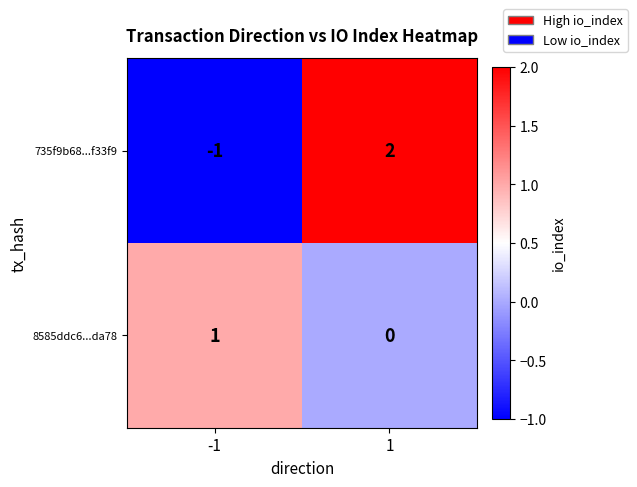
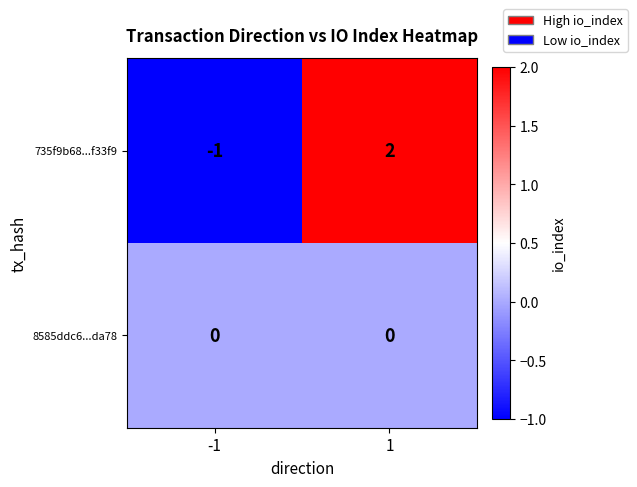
  {
    "735f9b68...f33f9": {
      "-1": -1,
      "1": 2
    },
    "8585ddc6...da78": {
-     "-1": 1,
+     "-1": 0,
      "1": 0
    }
  }
